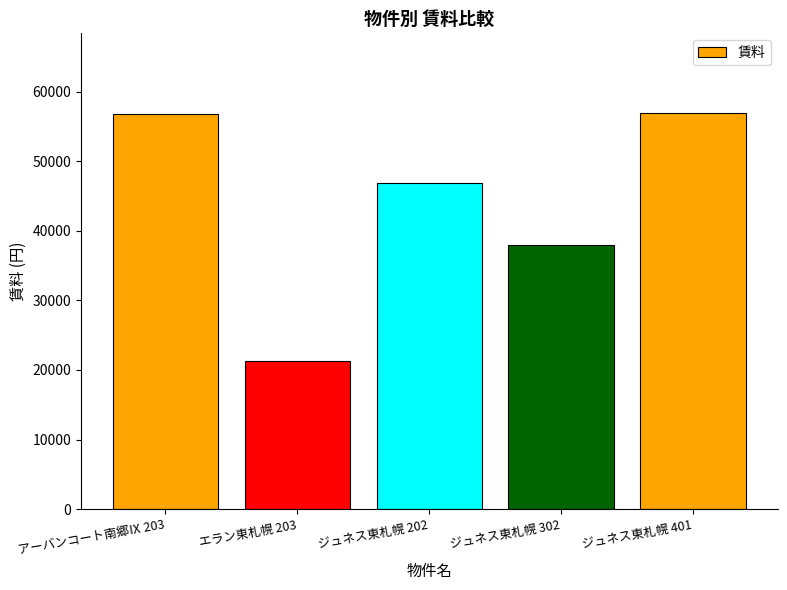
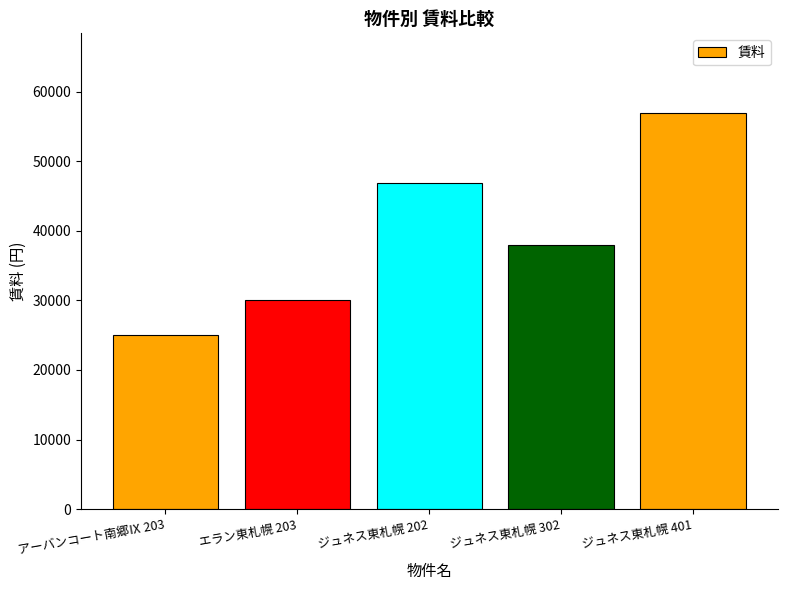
  {
-   "アーバンコート南郷Ⅸ 203": 57000,
-   "エラン東札幌 203": 21000,
+   "アーバンコート南郷Ⅸ 203": 25000,
+   "エラン東札幌 203": 30000,
    "ジュネス東札幌 202": 47000,
    "ジュネス東札幌 302": 38000,
    "ジュネス東札幌 401": 57000
  }
